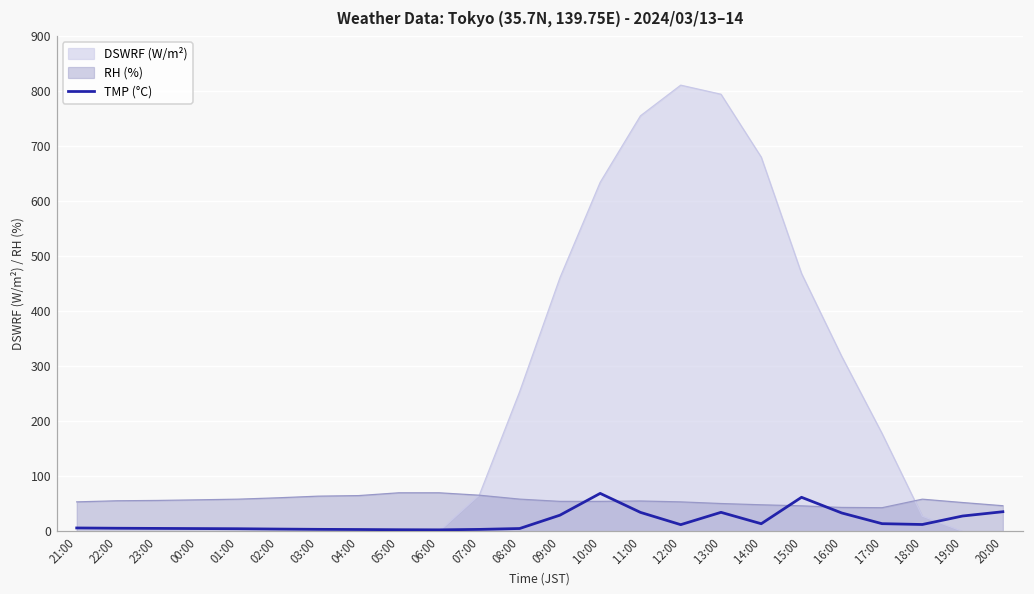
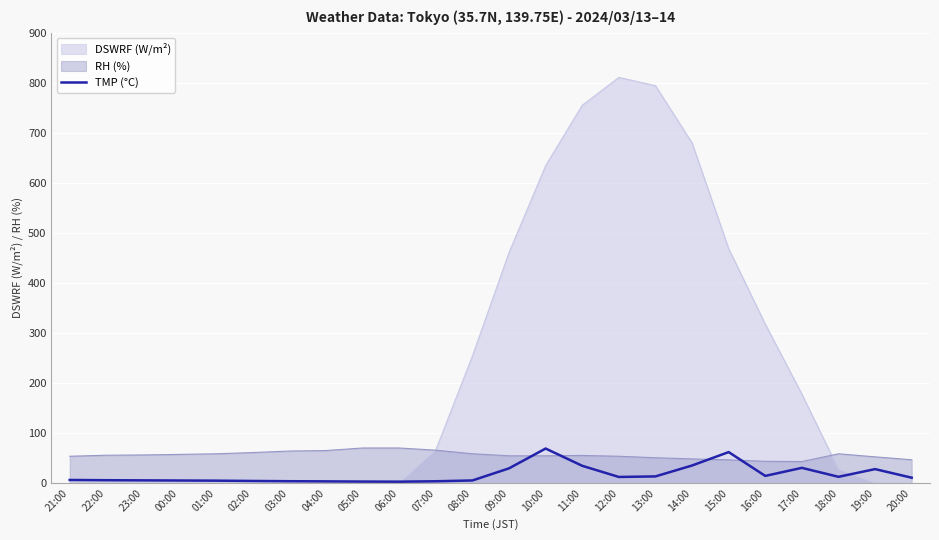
  {
    "TMP (°C)": {
      "21:00": 10,
      "22:00": 10,
      "23:00": 10,
      "00:00": 10,
      "07:00": 0,
      "08:00": 10,
      "09:00": 30,
      "10:00": 70,
      "11:00": 30,
      "12:00": 10,
-     "13:00": 30,
-     "14:00": 10,
+     "13:00": 10,
+     "14:00": 40,
      "15:00": 60,
-     "16:00": 30,
-     "17:00": 10,
+     "16:00": 10,
+     "17:00": 30,
      "18:00": 10,
      "19:00": 30,
-     "20:00": 40
+     "20:00": 10
    }
  }
